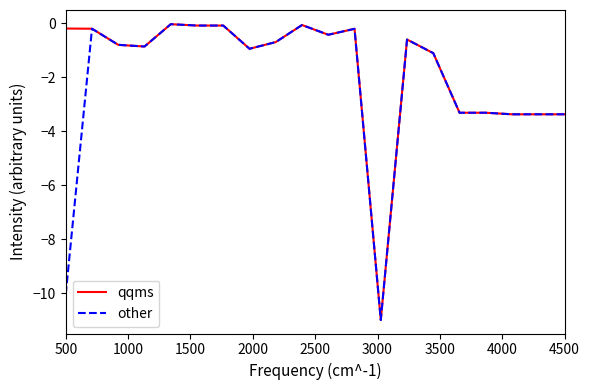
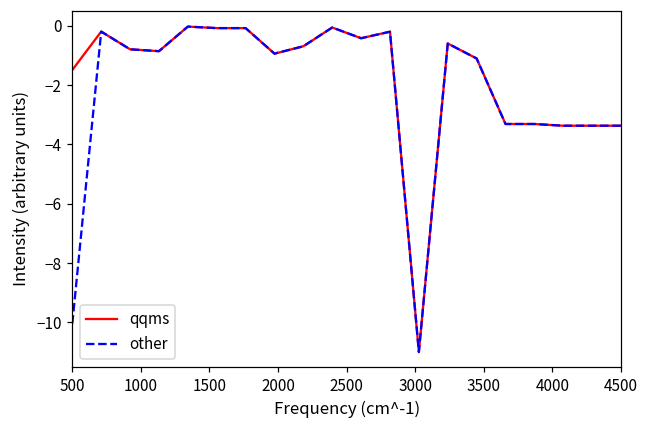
  {
    "qqms": {
-     "500": -0.2
+     "500": -1.5
    },
    "other": {
      "500": -10.0
    }
  }
